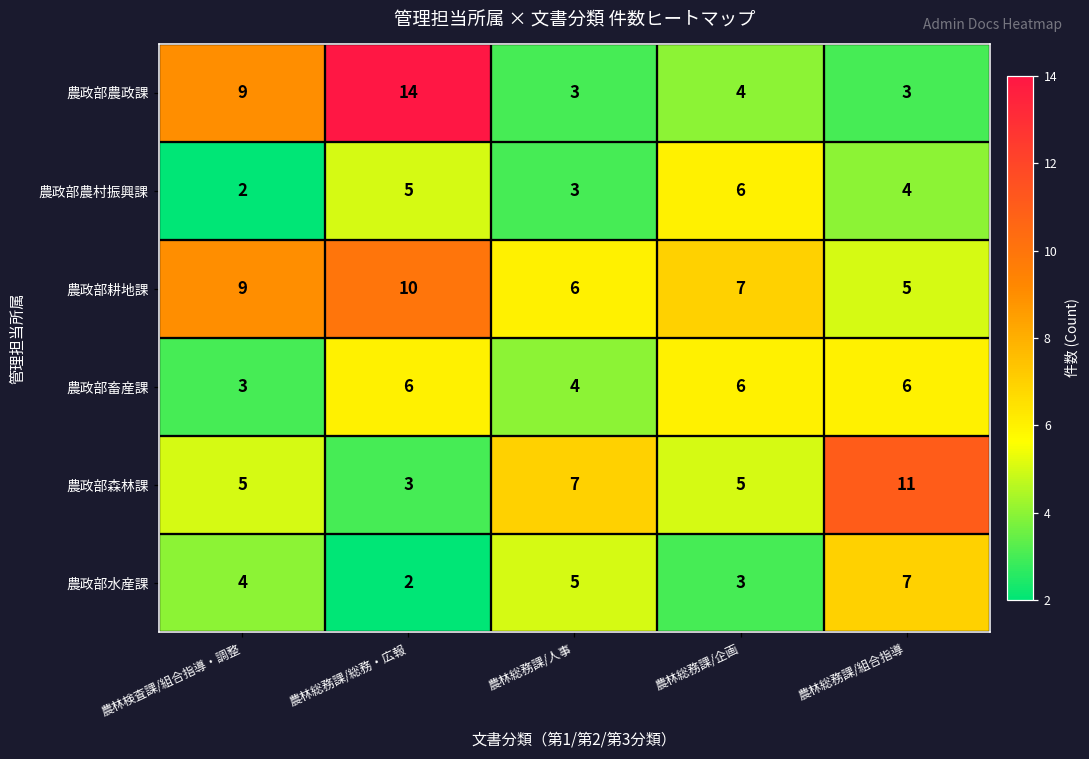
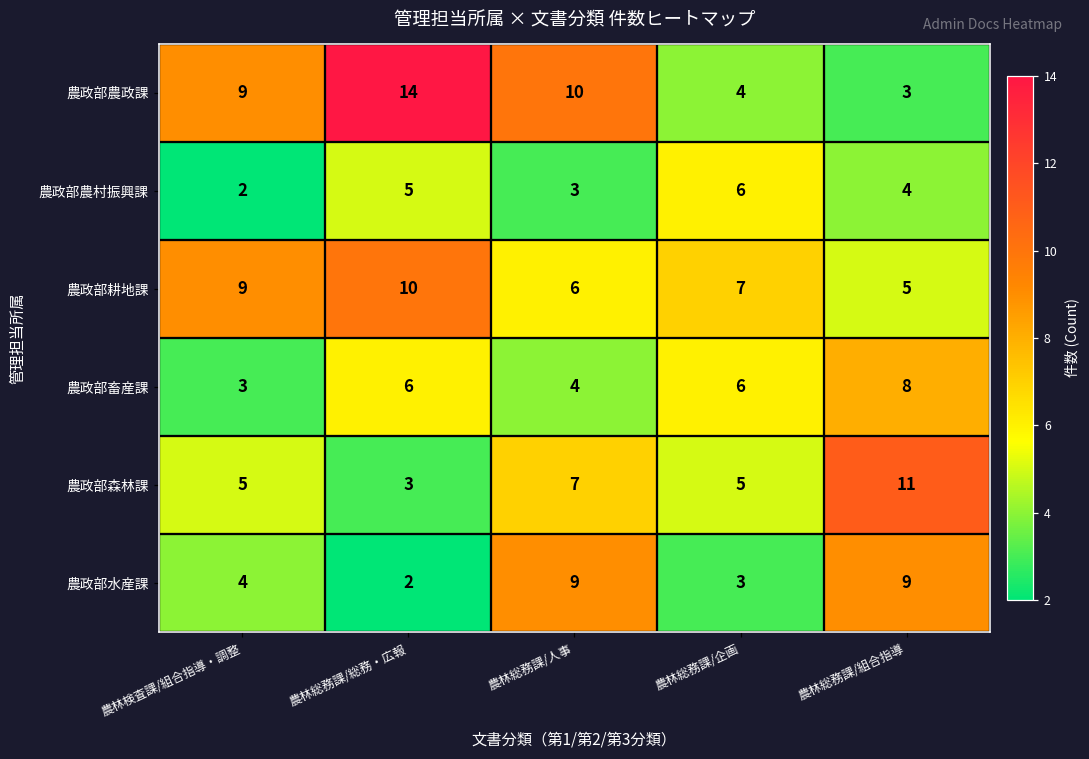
  {
    "農政部農政課": {
      "農林検査課/組合指導・調整": 9,
      "農林総務課/総務・広報": 14,
-     "農林総務課/人事": 3,
+     "農林総務課/人事": 10,
      "農林総務課/企画": 4,
      "農林総務課/組合指導": 3
    },
    "農政部農村振興課": {
      "農林検査課/組合指導・調整": 2,
      "農林総務課/総務・広報": 5,
      "農林総務課/人事": 3,
      "農林総務課/企画": 6,
      "農林総務課/組合指導": 4
    },
    "農政部耕地課": {
      "農林検査課/組合指導・調整": 9,
      "農林総務課/総務・広報": 10,
      "農林総務課/人事": 6,
      "農林総務課/企画": 7,
      "農林総務課/組合指導": 5
    },
    "農政部畜産課": {
      "農林検査課/組合指導・調整": 3,
      "農林総務課/総務・広報": 6,
      "農林総務課/人事": 4,
      "農林総務課/企画": 6,
-     "農林総務課/組合指導": 6
+     "農林総務課/組合指導": 8
    },
    "農政部森林課": {
      "農林検査課/組合指導・調整": 5,
      "農林総務課/総務・広報": 3,
      "農林総務課/人事": 7,
      "農林総務課/企画": 5,
      "農林総務課/組合指導": 11
    },
    "農政部水産課": {
      "農林検査課/組合指導・調整": 4,
      "農林総務課/総務・広報": 2,
-     "農林総務課/人事": 5,
+     "農林総務課/人事": 9,
      "農林総務課/企画": 3,
-     "農林総務課/組合指導": 7
+     "農林総務課/組合指導": 9
    }
  }
